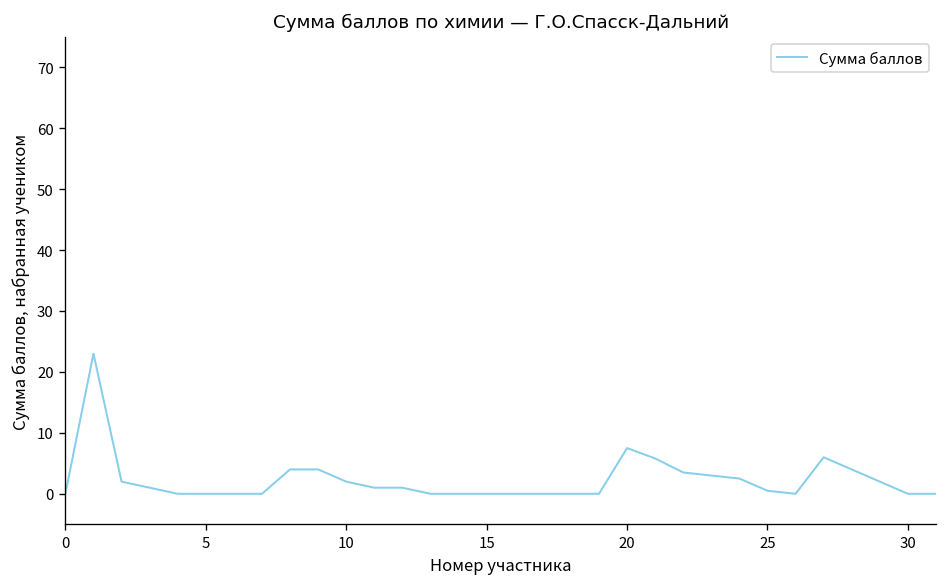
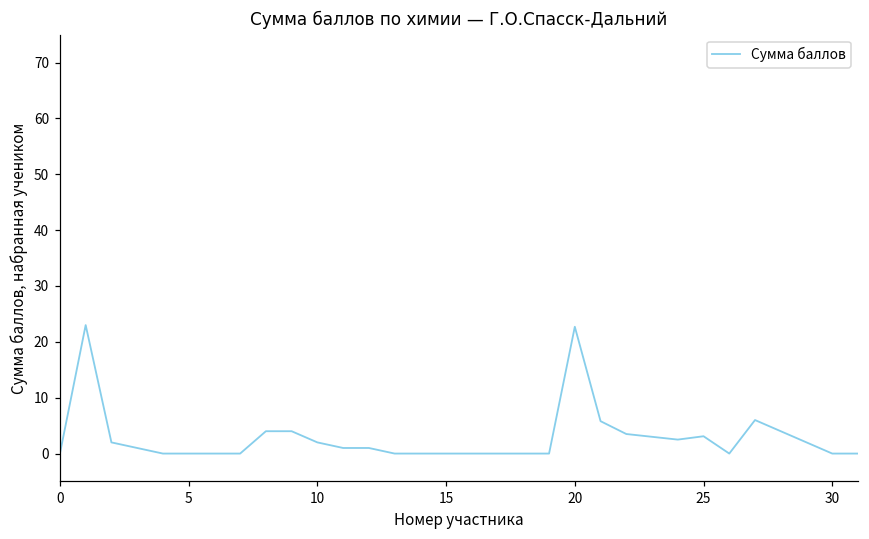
  {
    "0": 0,
    "5": 0,
    "15": 0,
-   "20": 8,
-   "25": 1,
+   "20": 23,
+   "25": 3,
    "30": 0
  }
